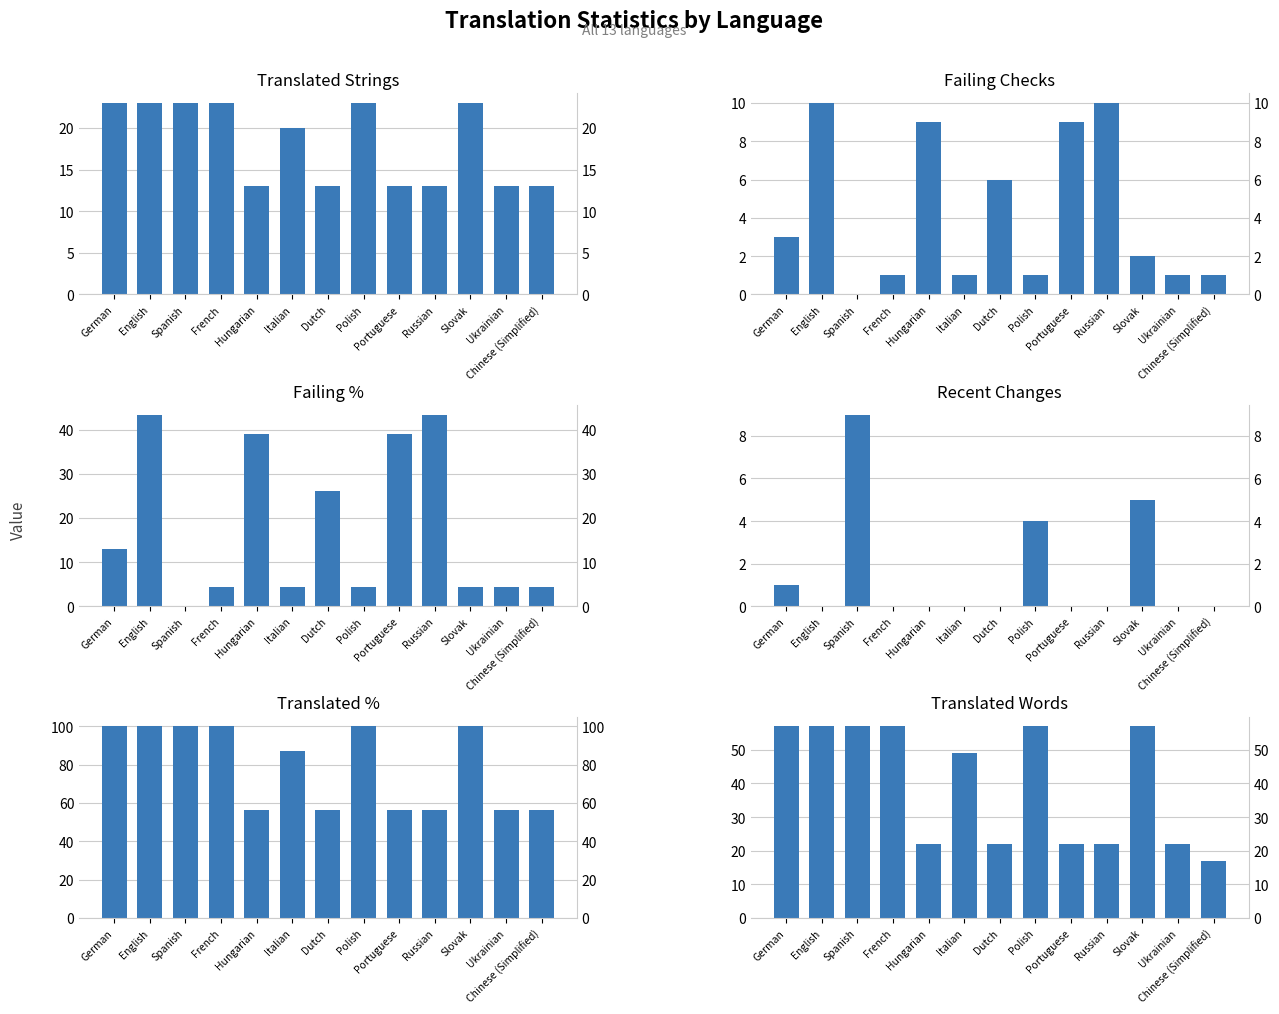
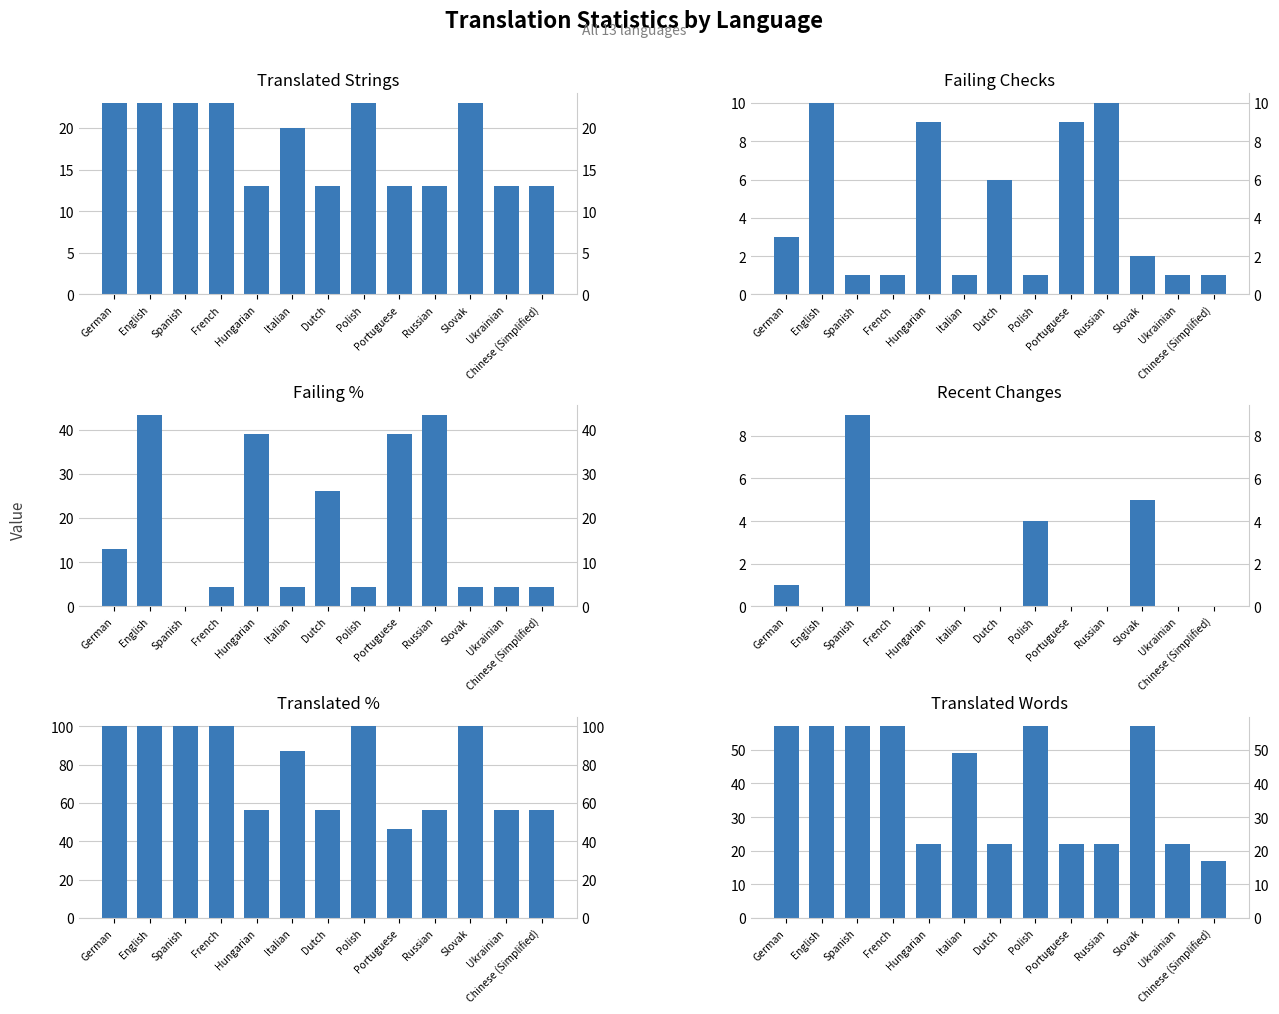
  {
    "Translated Strings": {
      "German": 23,
      "English": 23,
      "Spanish": 23,
      "French": 23,
      "Hungarian": 13,
      "Italian": 20,
      "Dutch": 13,
      "Polish": 23,
      "Portuguese": 13,
      "Russian": 13,
      "Slovak": 23,
      "Ukrainian": 13,
      "Chinese (Simplified)": 13
    },
    "Failing Checks": {
      "German": 3,
      "English": 10,
-     "Spanish": 0,
+     "Spanish": 1,
      "French": 1,
      "Hungarian": 9,
      "Italian": 1,
      "Dutch": 6,
      "Polish": 1,
      "Portuguese": 9,
      "Russian": 10,
      "Slovak": 2,
      "Ukrainian": 1,
      "Chinese (Simplified)": 1
    },
    "Failing %": {
      "German": 13,
      "English": 43,
      "Spanish": 0,
      "French": 4,
      "Hungarian": 39,
      "Italian": 4,
      "Dutch": 26,
      "Polish": 4,
      "Portuguese": 39,
      "Russian": 43,
      "Slovak": 4,
      "Ukrainian": 4,
      "Chinese (Simplified)": 4
    },
    "Recent Changes": {
      "German": 1.0,
      "English": 0.0,
      "Spanish": 9.0,
      "French": 0.0,
      "Hungarian": 0.0,
      "Italian": 0.0,
      "Dutch": 0.0,
      "Polish": 4.0,
      "Portuguese": 0.0,
      "Russian": 0.0,
      "Slovak": 5.0,
      "Ukrainian": 0.0,
      "Chinese (Simplified)": 0.0
    },
    "Translated %": {
      "German": 100,
      "English": 100,
      "Spanish": 100,
      "French": 100,
      "Hungarian": 57,
      "Italian": 87,
      "Dutch": 57,
      "Polish": 100,
-     "Portuguese": 57,
+     "Portuguese": 46,
      "Russian": 57,
      "Slovak": 100,
      "Ukrainian": 57,
      "Chinese (Simplified)": 57
    },
    "Translated Words": {
      "German": 57,
      "English": 57,
      "Spanish": 57,
      "French": 57,
      "Hungarian": 22,
      "Italian": 49,
      "Dutch": 22,
      "Polish": 57,
      "Portuguese": 22,
      "Russian": 22,
      "Slovak": 57,
      "Ukrainian": 22,
      "Chinese (Simplified)": 17
    }
  }
